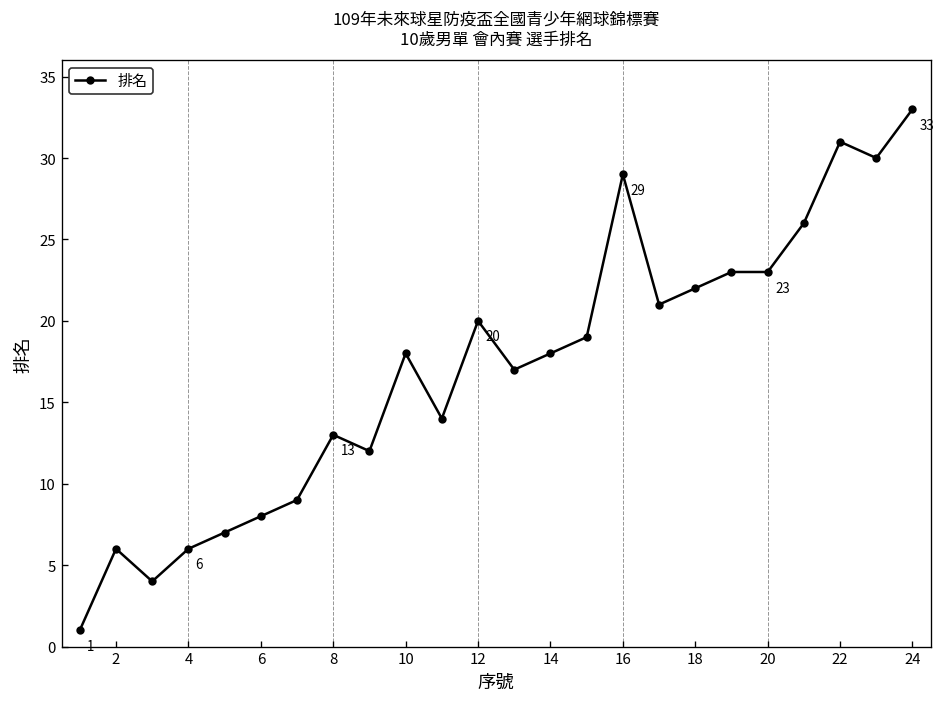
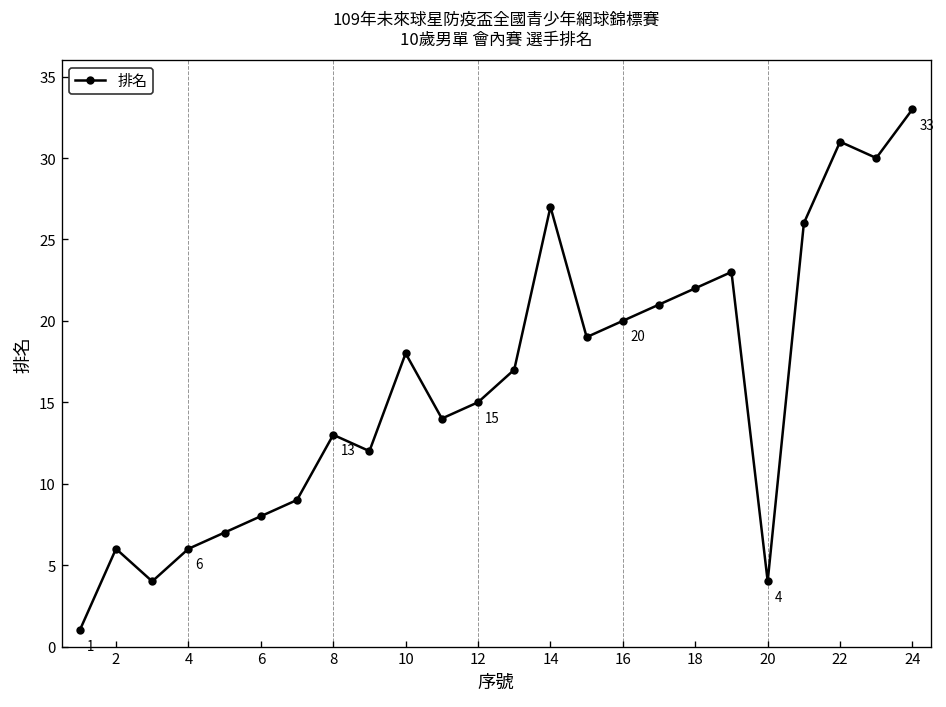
  {
    "4": 6,
    "8": 13,
-   "12": 20,
-   "14": 18,
-   "16": 29,
-   "20": 23,
+   "12": 15,
+   "14": 27,
+   "16": 20,
+   "20": 4,
    "24": 33
  }
